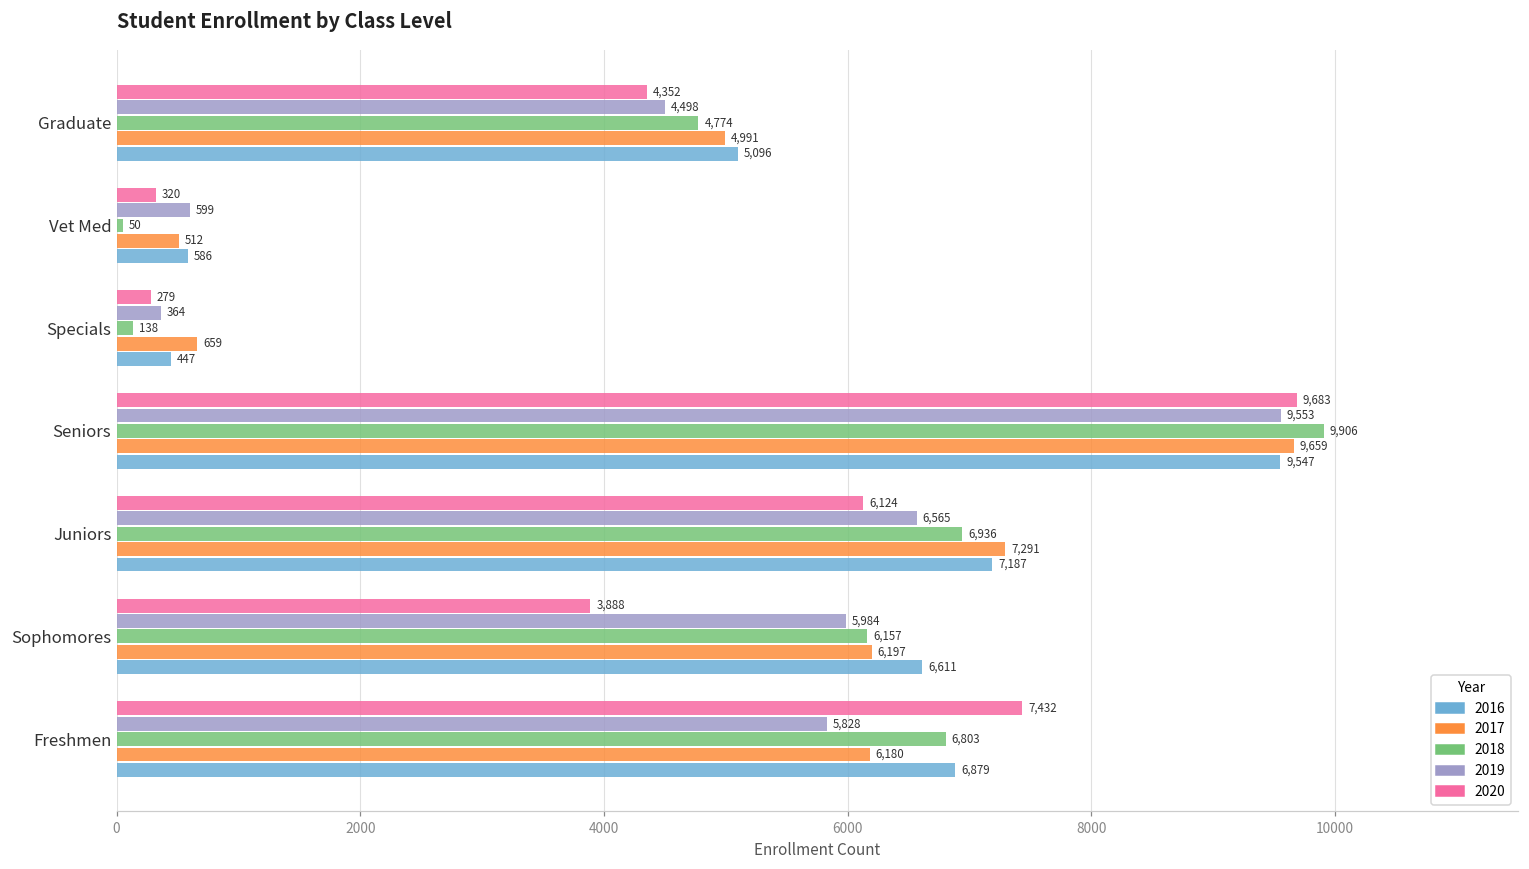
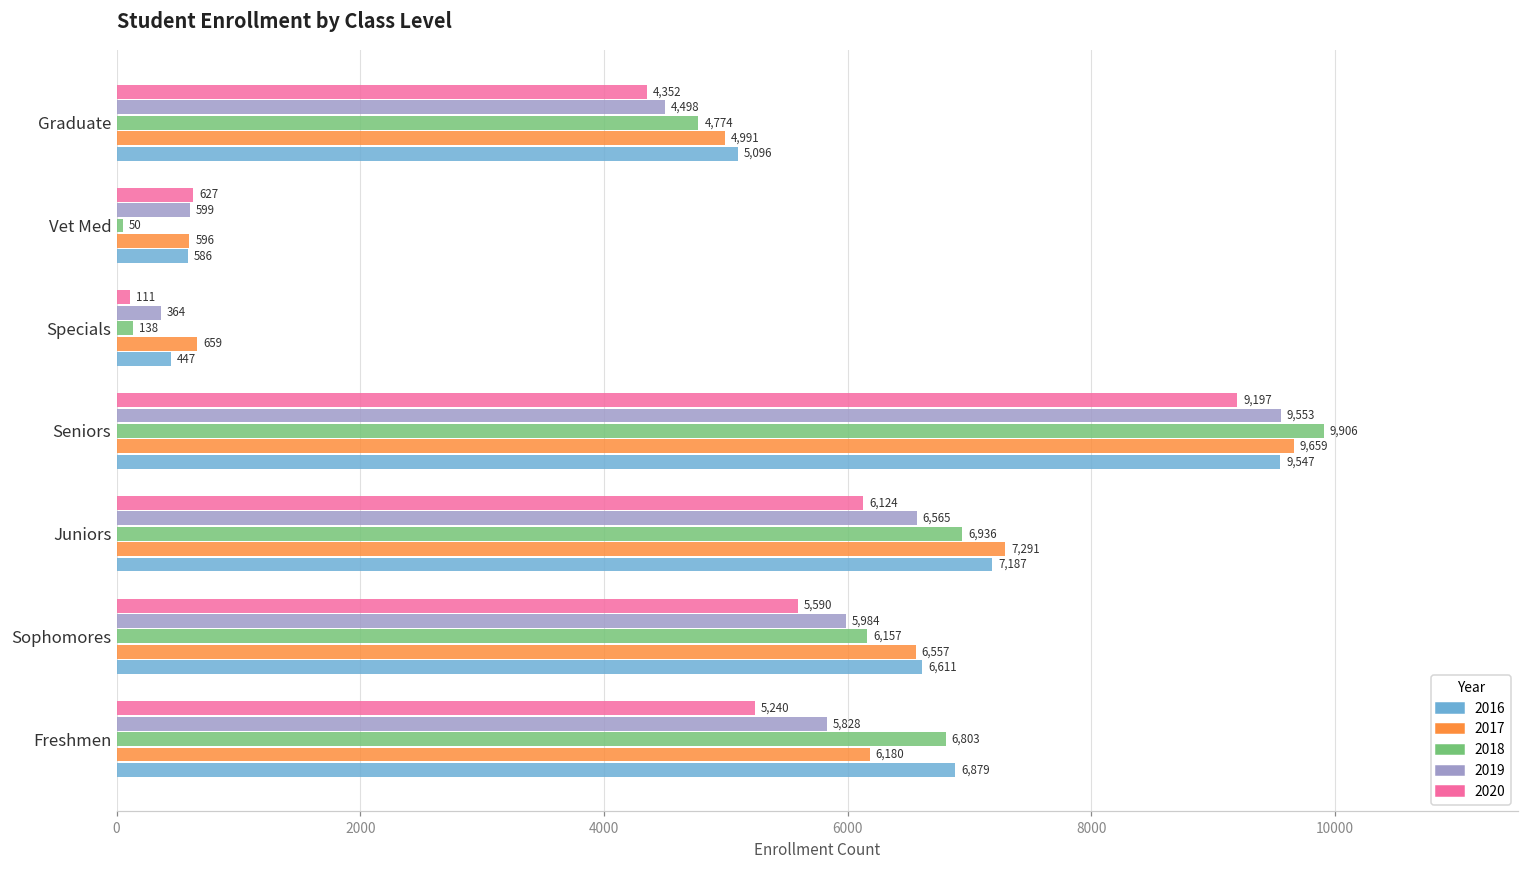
  {
    "2017": {
      "Graduate": "4,991",
-     "Vet Med": "512",
+     "Vet Med": "596",
      "Specials": "659",
      "Seniors": "9,659",
      "Juniors": "7,291",
-     "Sophomores": "6,197",
+     "Sophomores": "6,557",
      "Freshmen": "6,180"
    },
    "2018": {
      "Graduate": "4,774",
      "Vet Med": "50",
      "Specials": "138",
      "Seniors": "9,906",
      "Juniors": "6,936",
      "Sophomores": "6,157",
      "Freshmen": "6,803"
    },
    "2020": {
      "Graduate": "4,352",
-     "Vet Med": "320",
-     "Specials": "279",
-     "Seniors": "9,683",
+     "Vet Med": "627",
+     "Specials": "111",
+     "Seniors": "9,197",
      "Juniors": "6,124",
-     "Sophomores": "3,888",
-     "Freshmen": "7,432"
+     "Sophomores": "5,590",
+     "Freshmen": "5,240"
    }
  }
